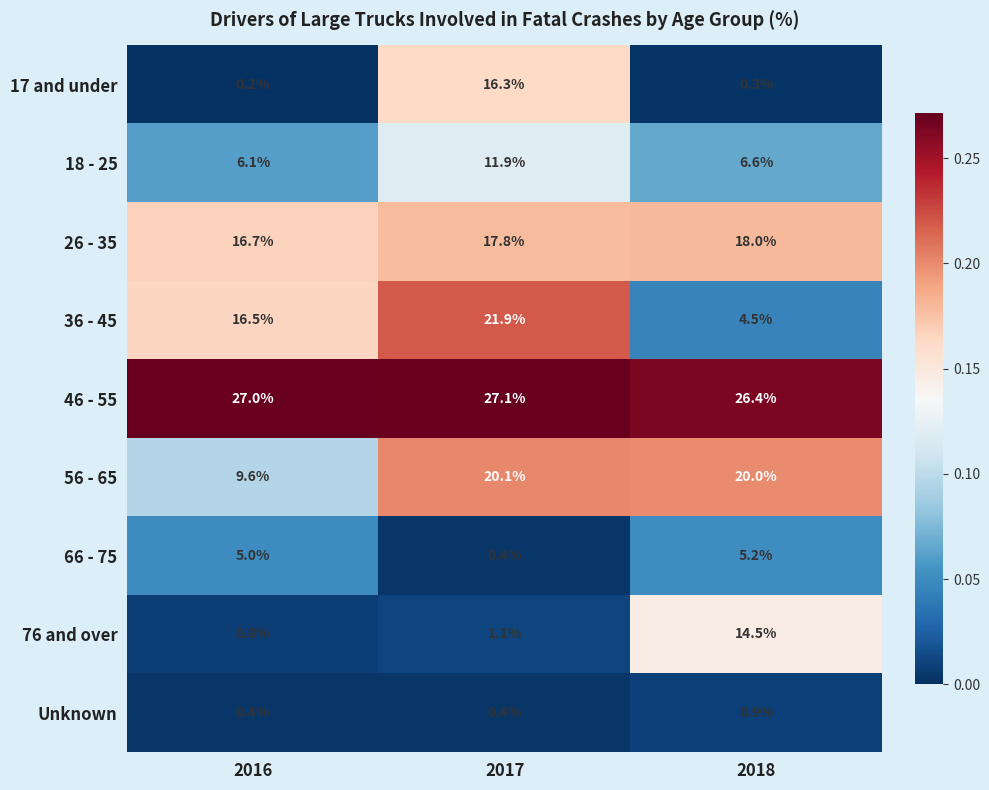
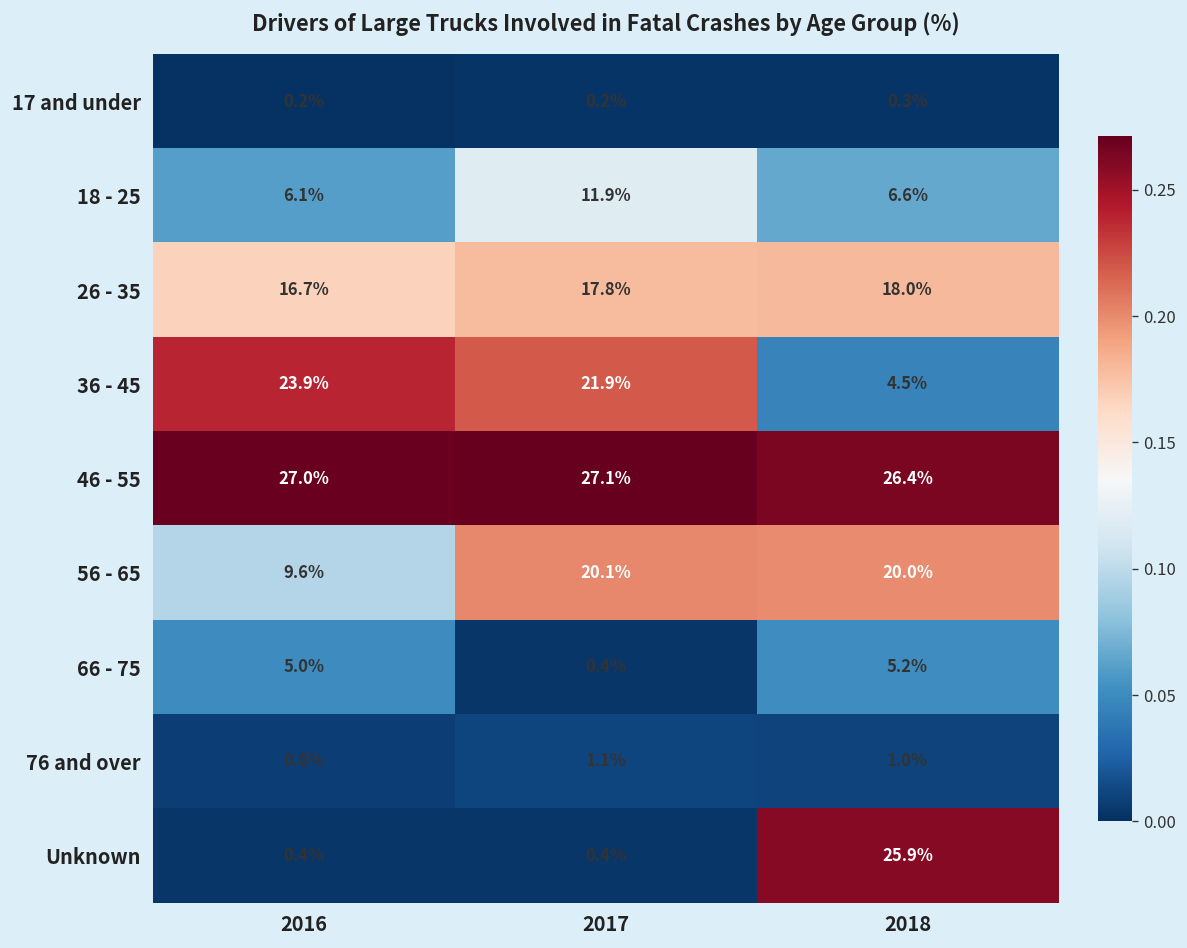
  {
    "17 and under": {
      "2016": "0.2%",
-     "2017": "16.3%",
+     "2017": "0.2%",
      "2018": "0.3%"
    },
    "18 - 25": {
      "2016": "6.1%",
      "2017": "11.9%",
      "2018": "6.6%"
    },
    "26 - 35": {
      "2016": "16.7%",
      "2017": "17.8%",
      "2018": "18.0%"
    },
    "36 - 45": {
-     "2016": "16.5%",
+     "2016": "23.9%",
      "2017": "21.9%",
      "2018": "4.5%"
    },
    "46 - 55": {
      "2016": "27.0%",
      "2017": "27.1%",
      "2018": "26.4%"
    },
    "56 - 65": {
      "2016": "9.6%",
      "2017": "20.1%",
      "2018": "20.0%"
    },
    "66 - 75": {
      "2016": "5.0%",
      "2017": "0.4%",
      "2018": "5.2%"
    },
    "76 and over": {
      "2016": "0.8%",
      "2017": "1.1%",
-     "2018": "14.5%"
+     "2018": "1.0%"
    },
    "Unknown": {
      "2016": "0.4%",
      "2017": "0.4%",
-     "2018": "0.9%"
+     "2018": "25.9%"
    }
  }
